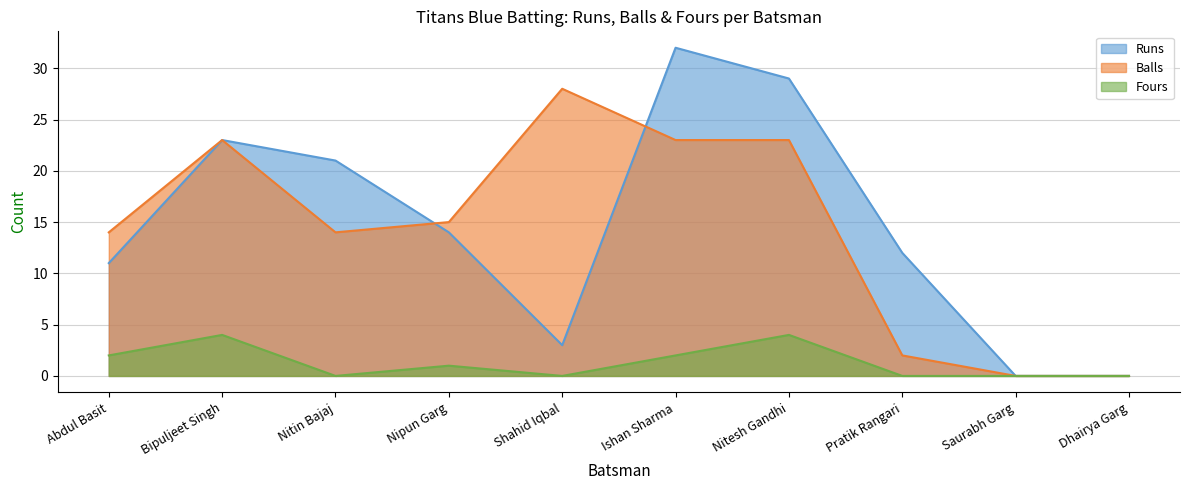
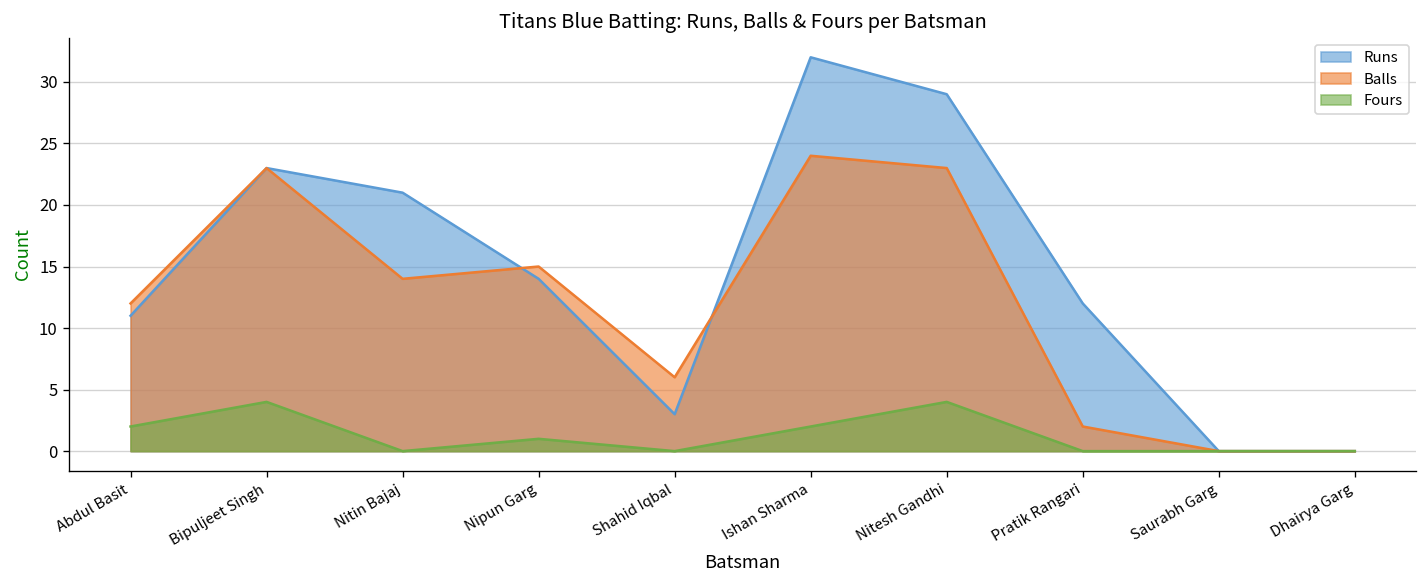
  {
    "Runs": {
      "Abdul Basit": 11,
      "Nitin Bajaj": 21,
      "Nipun Garg": 14,
      "Shahid Iqbal": 3,
      "Ishan Sharma": 32,
      "Nitesh Gandhi": 29,
      "Pratik Rangari": 12
    },
    "Balls": {
-     "Abdul Basit": 14,
+     "Abdul Basit": 12,
      "Nitin Bajaj": 14,
      "Nipun Garg": 15,
-     "Shahid Iqbal": 28,
-     "Ishan Sharma": 23,
+     "Shahid Iqbal": 6,
+     "Ishan Sharma": 24,
      "Nitesh Gandhi": 23,
      "Pratik Rangari": 2
    },
    "Fours": {
      "Abdul Basit": 2,
      "Bipuljeet Singh": 4,
      "Nitin Bajaj": 0,
      "Nipun Garg": 1,
      "Shahid Iqbal": 0,
      "Ishan Sharma": 2,
      "Nitesh Gandhi": 4,
      "Pratik Rangari": 0
    }
  }
